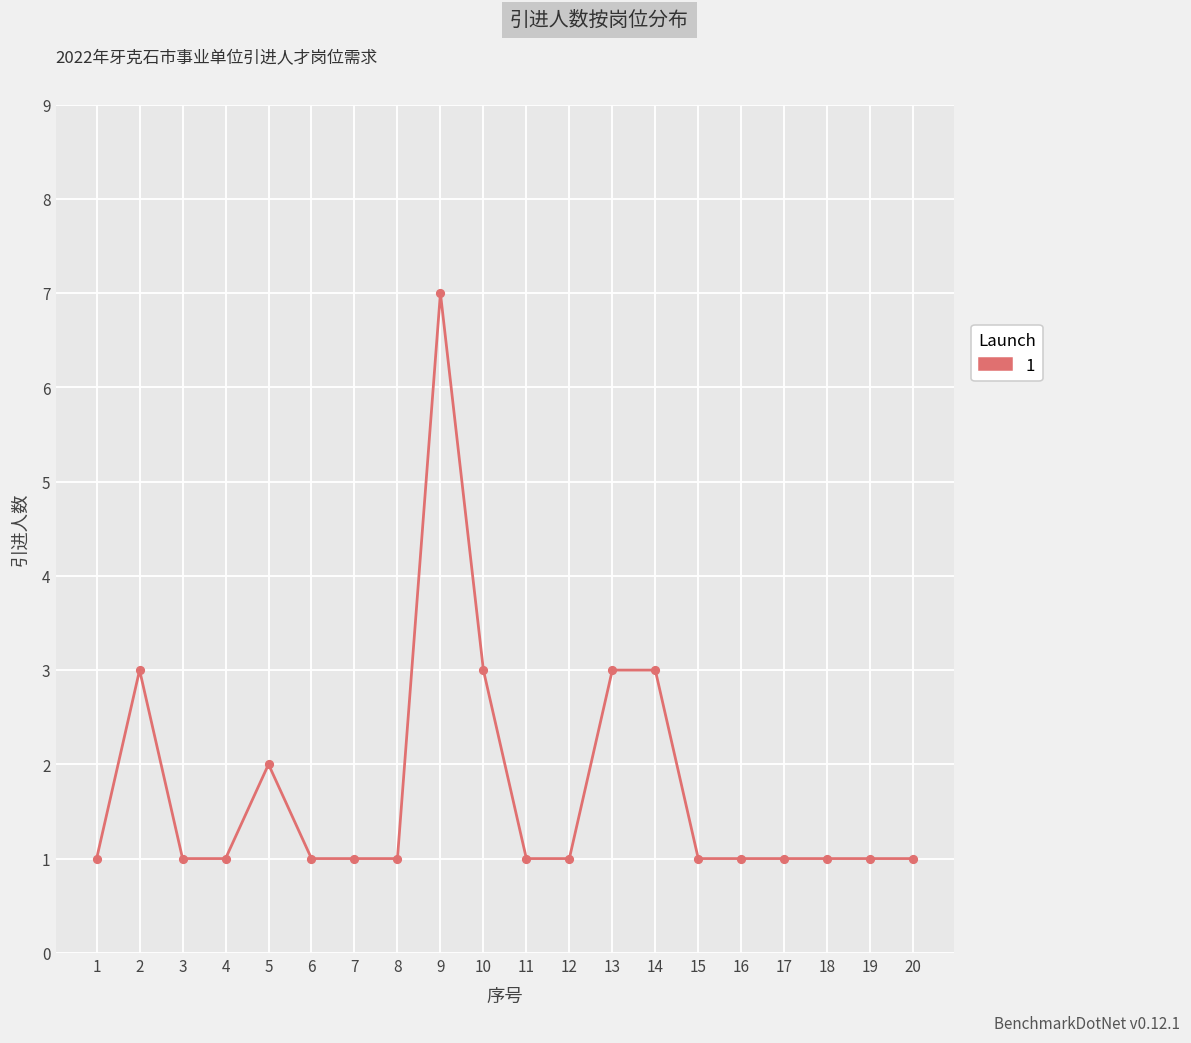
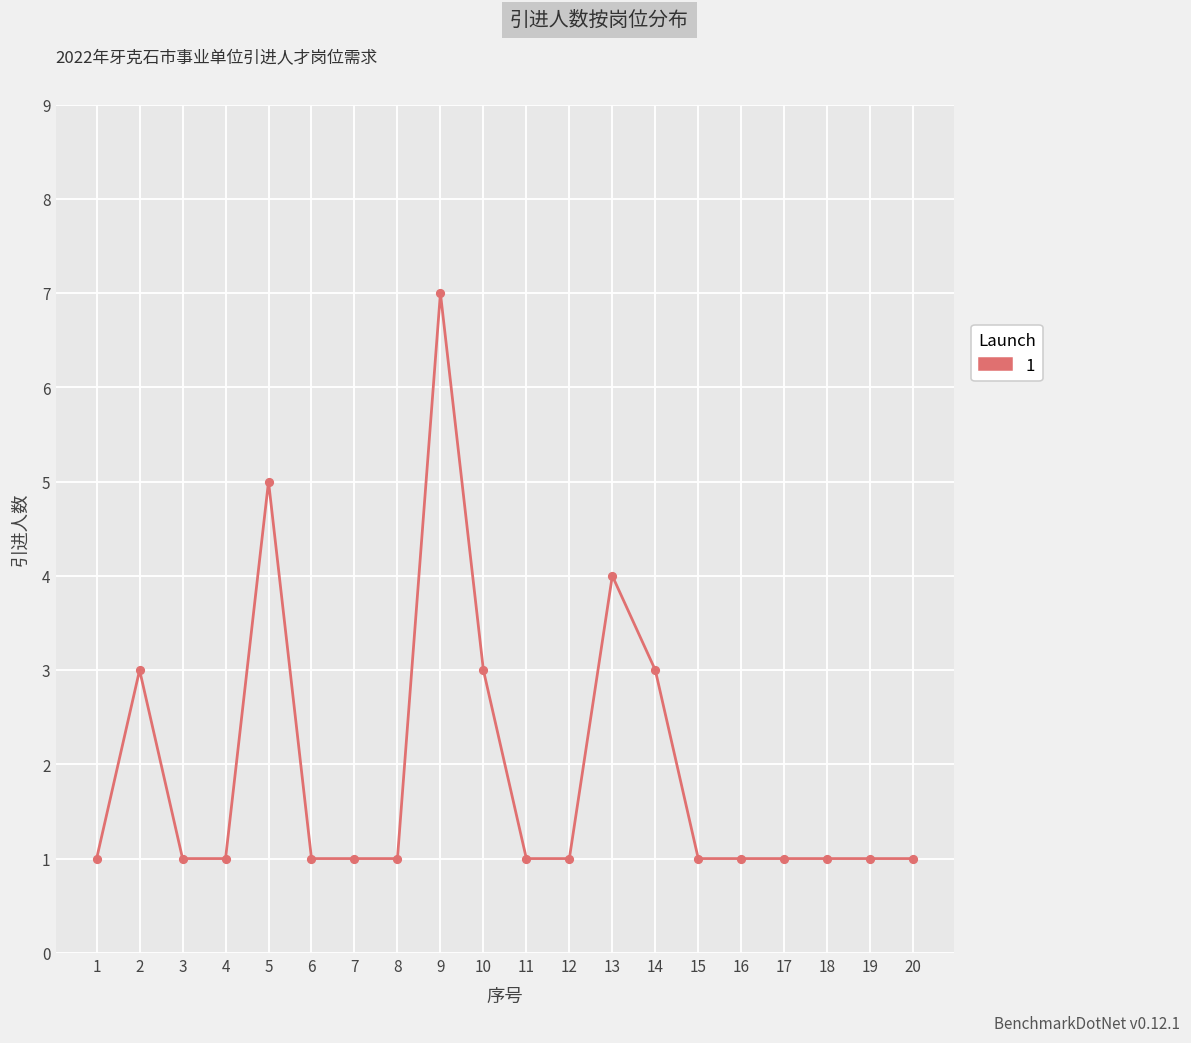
  {
    "1": 1,
    "2": 3,
    "3": 1,
    "4": 1,
-   "5": 2,
+   "5": 5,
    "6": 1,
    "7": 1,
    "8": 1,
    "9": 7,
    "10": 3,
    "11": 1,
    "12": 1,
-   "13": 3,
+   "13": 4,
    "14": 3,
    "15": 1,
    "16": 1,
    "17": 1,
    "18": 1,
    "19": 1,
    "20": 1
  }
